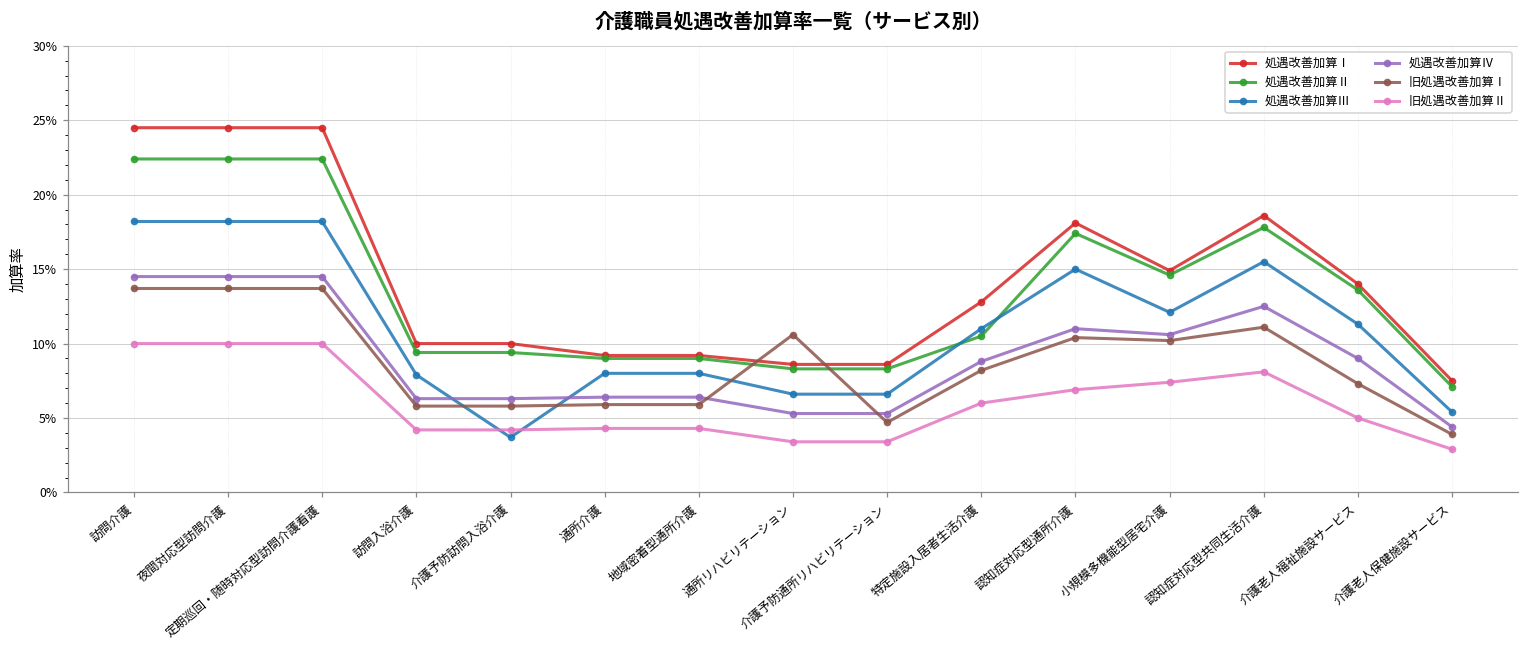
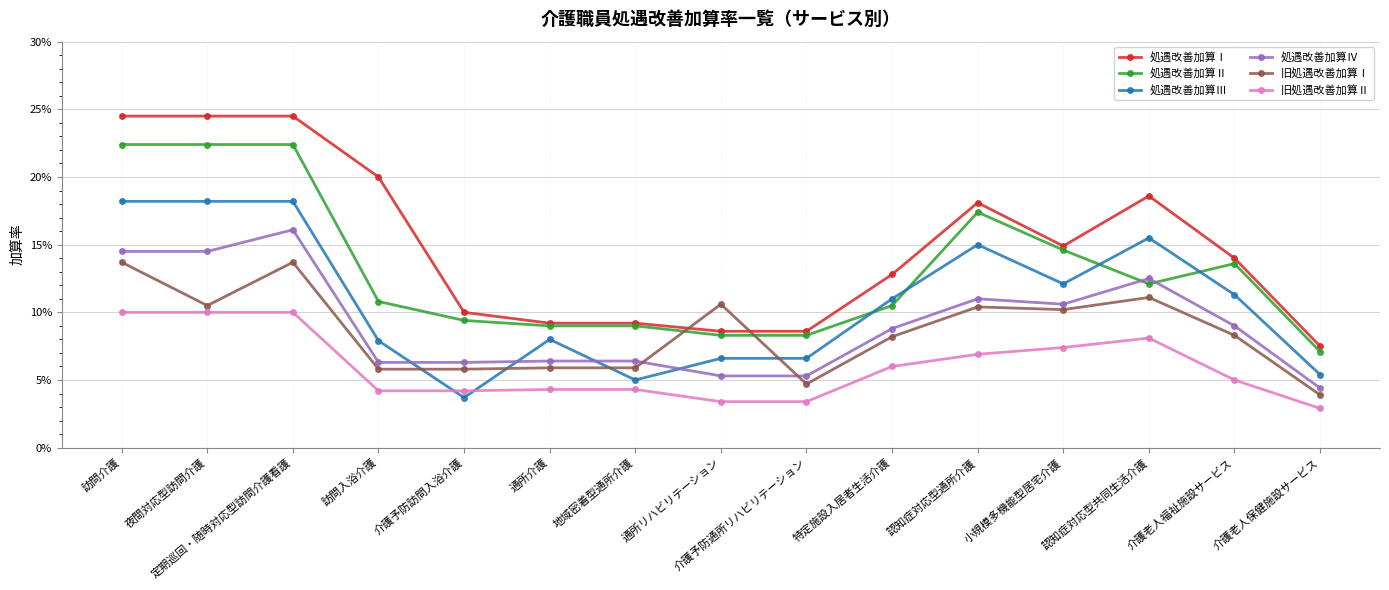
  {
    "処遇改善加算Ⅰ": {
      "訪問介護": "24.5%",
      "夜間対応型訪問介護": "24.5%",
      "定期巡回・随時対応型訪問介護看護": "24.5%",
-     "訪問入浴介護": "10.0%",
+     "訪問入浴介護": "20.0%",
      "介護予防訪問入浴介護": "10.0%",
      "通所介護": "9.2%",
      "地域密着型通所介護": "9.2%",
      "通所リハビリテーション": "8.6%",
      "介護予防通所リハビリテーション": "8.6%",
      "特定施設入居者生活介護": "12.8%",
      "認知症対応型通所介護": "18.1%",
      "小規模多機能型居宅介護": "14.9%",
      "認知症対応型共同生活介護": "18.6%",
      "介護老人福祉施設サービス": "14.0%",
      "介護老人保健施設サービス": "7.5%"
    },
    "処遇改善加算Ⅱ": {
      "訪問介護": "22.4%",
      "夜間対応型訪問介護": "22.4%",
      "定期巡回・随時対応型訪問介護看護": "22.4%",
-     "訪問入浴介護": "9.4%",
+     "訪問入浴介護": "10.8%",
      "介護予防訪問入浴介護": "9.4%",
      "通所介護": "9.0%",
      "地域密着型通所介護": "9.0%",
      "通所リハビリテーション": "8.3%",
      "介護予防通所リハビリテーション": "8.3%",
      "特定施設入居者生活介護": "10.5%",
      "認知症対応型通所介護": "17.4%",
      "小規模多機能型居宅介護": "14.6%",
-     "認知症対応型共同生活介護": "17.8%",
+     "認知症対応型共同生活介護": "12.1%",
      "介護老人福祉施設サービス": "13.6%",
      "介護老人保健施設サービス": "7.1%"
    },
    "処遇改善加算Ⅲ": {
      "訪問介護": "18.2%",
      "夜間対応型訪問介護": "18.2%",
      "定期巡回・随時対応型訪問介護看護": "18.2%",
      "訪問入浴介護": "7.9%",
      "介護予防訪問入浴介護": "3.7%",
      "通所介護": "8.0%",
-     "地域密着型通所介護": "8.0%",
+     "地域密着型通所介護": "5.0%",
      "通所リハビリテーション": "6.6%",
      "介護予防通所リハビリテーション": "6.6%",
      "特定施設入居者生活介護": "11.0%",
      "認知症対応型通所介護": "15.0%",
      "小規模多機能型居宅介護": "12.1%",
      "認知症対応型共同生活介護": "15.5%",
      "介護老人福祉施設サービス": "11.3%",
      "介護老人保健施設サービス": "5.4%"
    },
    "処遇改善加算Ⅳ": {
      "訪問介護": "14.5%",
      "夜間対応型訪問介護": "14.5%",
-     "定期巡回・随時対応型訪問介護看護": "14.5%",
+     "定期巡回・随時対応型訪問介護看護": "16.1%",
      "訪問入浴介護": "6.3%",
      "介護予防訪問入浴介護": "6.3%",
      "通所介護": "6.4%",
      "地域密着型通所介護": "6.4%",
      "通所リハビリテーション": "5.3%",
      "介護予防通所リハビリテーション": "5.3%",
      "特定施設入居者生活介護": "8.8%",
      "認知症対応型通所介護": "11.0%",
      "小規模多機能型居宅介護": "10.6%",
      "認知症対応型共同生活介護": "12.5%",
      "介護老人福祉施設サービス": "9.0%",
      "介護老人保健施設サービス": "4.4%"
    },
    "旧処遇改善加算Ⅰ": {
      "訪問介護": "13.7%",
-     "夜間対応型訪問介護": "13.7%",
+     "夜間対応型訪問介護": "10.5%",
      "定期巡回・随時対応型訪問介護看護": "13.7%",
      "訪問入浴介護": "5.8%",
      "介護予防訪問入浴介護": "5.8%",
      "通所介護": "5.9%",
      "地域密着型通所介護": "5.9%",
      "通所リハビリテーション": "10.6%",
      "介護予防通所リハビリテーション": "4.7%",
      "特定施設入居者生活介護": "8.2%",
      "認知症対応型通所介護": "10.4%",
      "小規模多機能型居宅介護": "10.2%",
      "認知症対応型共同生活介護": "11.1%",
-     "介護老人福祉施設サービス": "7.3%",
+     "介護老人福祉施設サービス": "8.3%",
      "介護老人保健施設サービス": "3.9%"
    },
    "旧処遇改善加算Ⅱ": {
      "訪問介護": "10.0%",
      "夜間対応型訪問介護": "10.0%",
      "定期巡回・随時対応型訪問介護看護": "10.0%",
      "訪問入浴介護": "4.2%",
      "介護予防訪問入浴介護": "4.2%",
      "通所介護": "4.3%",
      "地域密着型通所介護": "4.3%",
      "通所リハビリテーション": "3.4%",
      "介護予防通所リハビリテーション": "3.4%",
      "特定施設入居者生活介護": "6.0%",
      "認知症対応型通所介護": "6.9%",
      "小規模多機能型居宅介護": "7.4%",
      "認知症対応型共同生活介護": "8.1%",
      "介護老人福祉施設サービス": "5.0%",
      "介護老人保健施設サービス": "2.9%"
    }
  }
